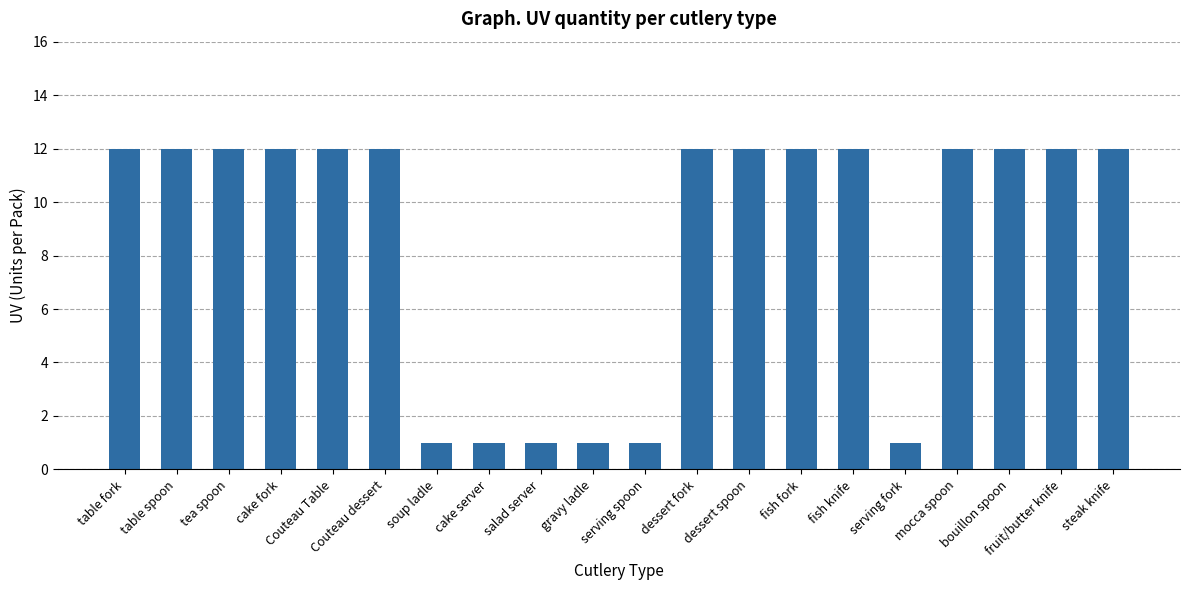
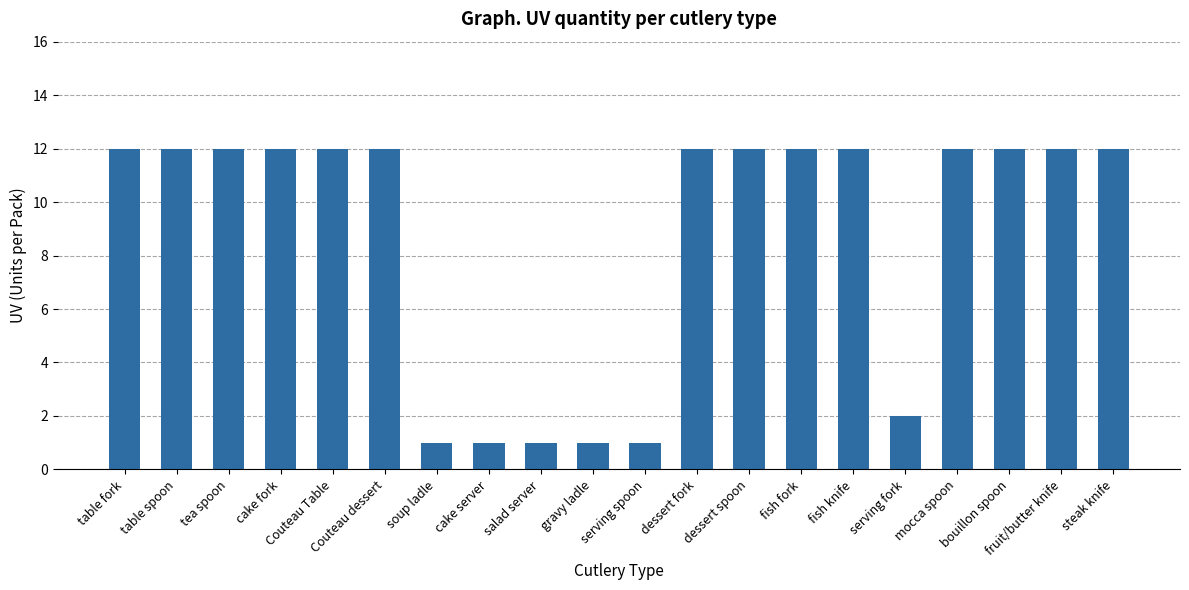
  {
    "table fork": 12,
    "table spoon": 12,
    "tea spoon": 12,
    "cake fork": 12,
    "Couteau Table": 12,
    "Couteau dessert": 12,
    "soup ladle": 1,
    "cake server": 1,
    "salad server": 1,
    "gravy ladle": 1,
    "serving spoon": 1,
    "dessert fork": 12,
    "dessert spoon": 12,
    "fish fork": 12,
    "fish knife": 12,
-   "serving fork": 1,
+   "serving fork": 2,
    "mocca spoon": 12,
    "bouillon spoon": 12,
    "fruit/butter knife": 12,
    "steak knife": 12
  }
